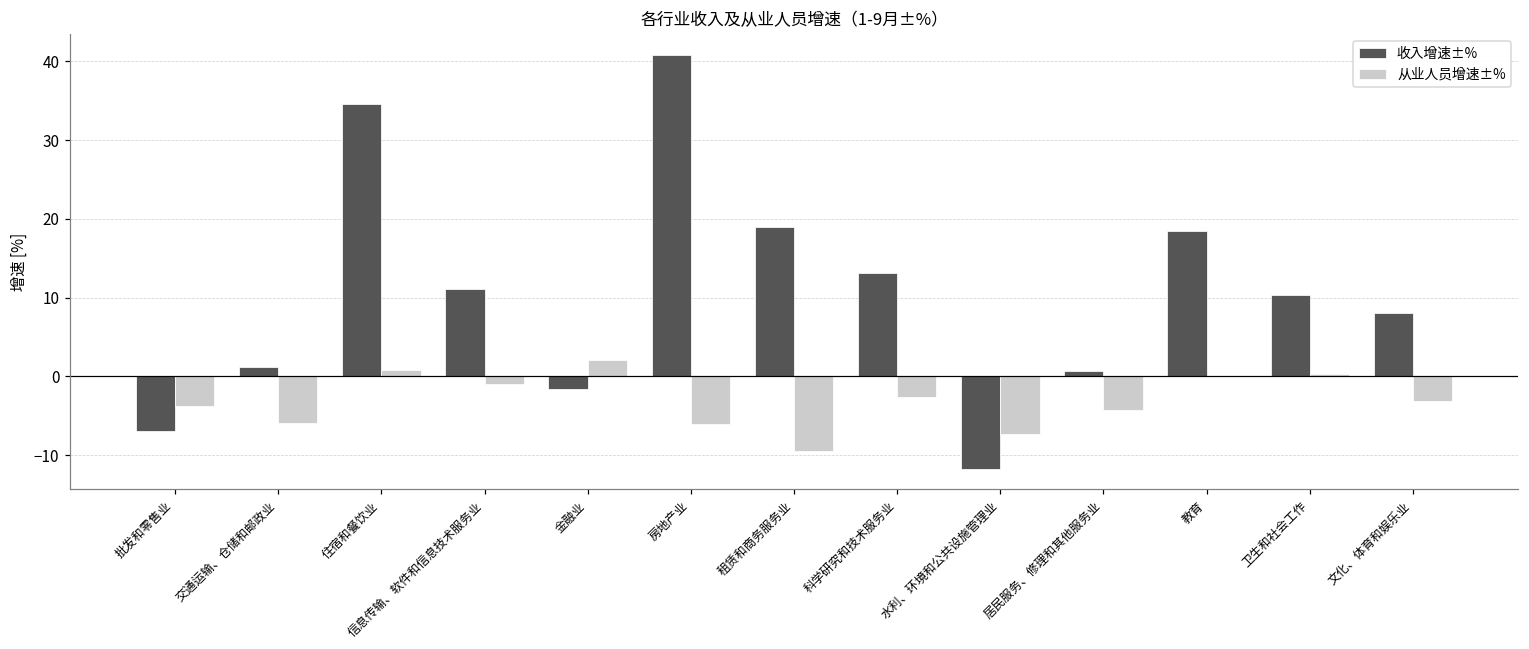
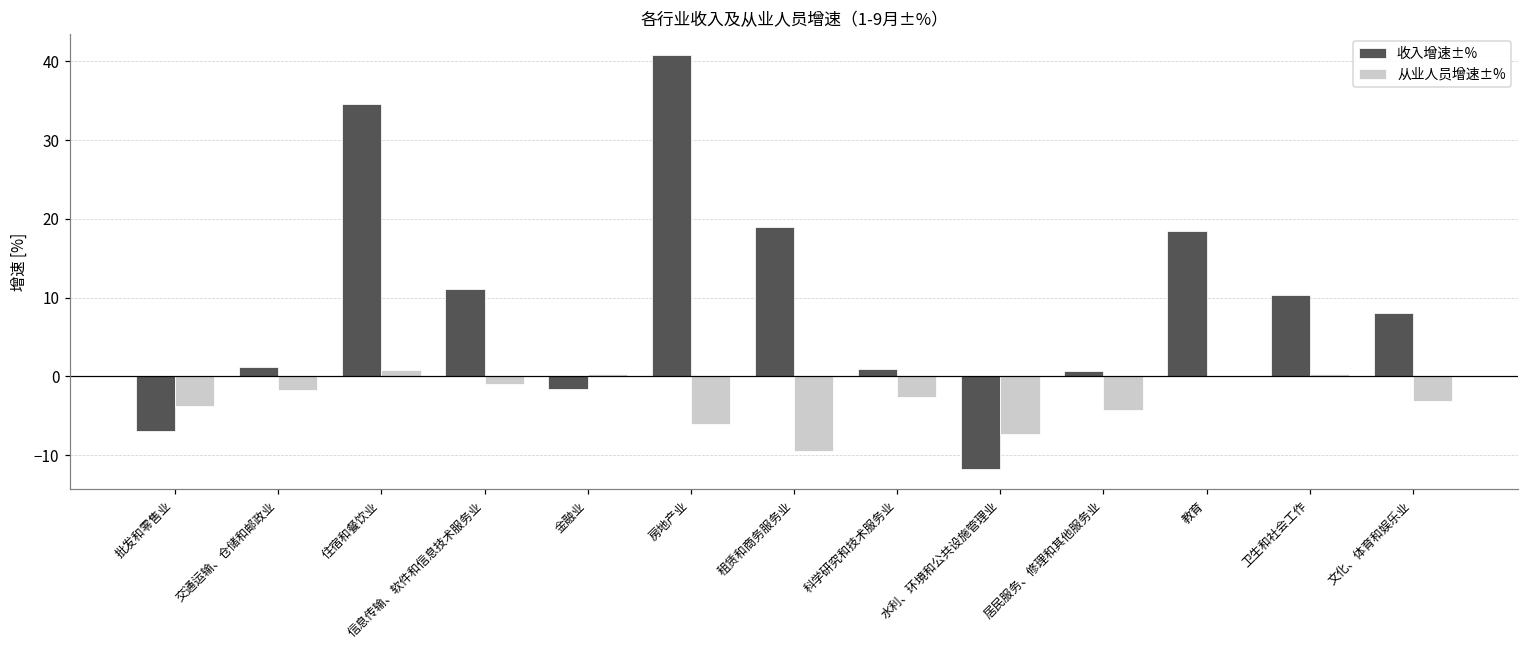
  {
    "收入增速±%": {
      "批发和零售业": -7,
      "交通运输、仓储和邮政业": 1,
      "住宿和餐饮业": 35,
      "信息传输、软件和信息技术服务业": 11,
      "金融业": -2,
      "房地产业": 41,
      "租赁和商务服务业": 19,
-     "科学研究和技术服务业": 13,
+     "科学研究和技术服务业": 1,
      "水利、环境和公共设施管理业": -12,
      "居民服务、修理和其他服务业": 1,
      "教育": 19,
      "卫生和社会工作": 10,
      "文化、体育和娱乐业": 8
    },
    "从业人员增速±%": {
      "批发和零售业": -4,
-     "交通运输、仓储和邮政业": -6,
+     "交通运输、仓储和邮政业": -2,
      "住宿和餐饮业": 1,
      "信息传输、软件和信息技术服务业": -1,
-     "金融业": 2,
+     "金融业": 0,
      "房地产业": -6,
      "租赁和商务服务业": -10,
      "科学研究和技术服务业": -3,
      "水利、环境和公共设施管理业": -7,
      "居民服务、修理和其他服务业": -4,
      "文化、体育和娱乐业": -3
    }
  }
